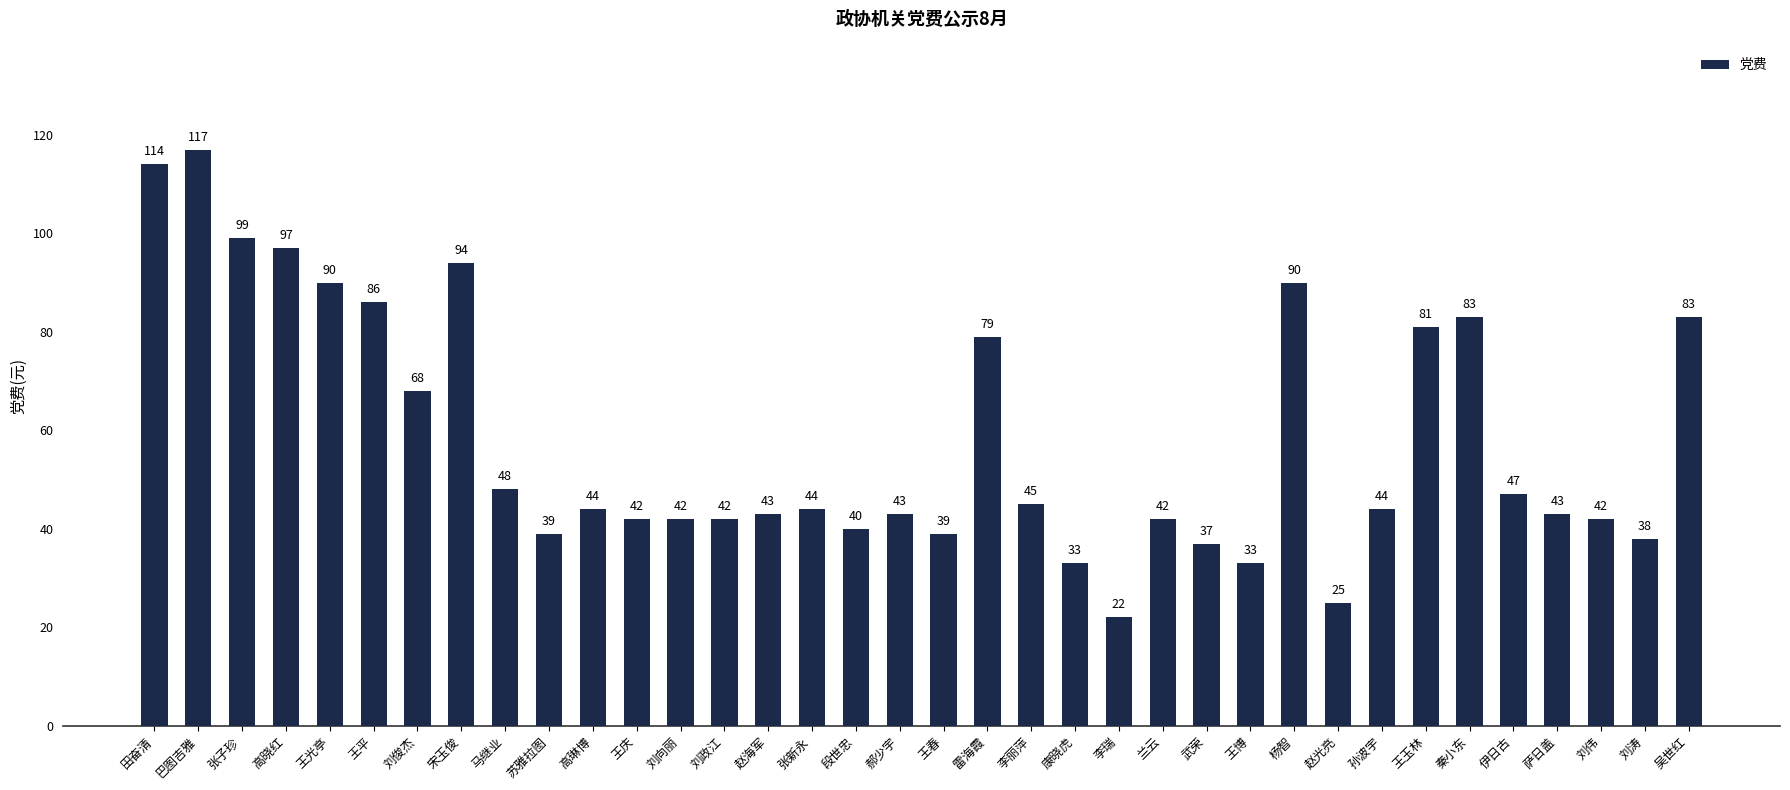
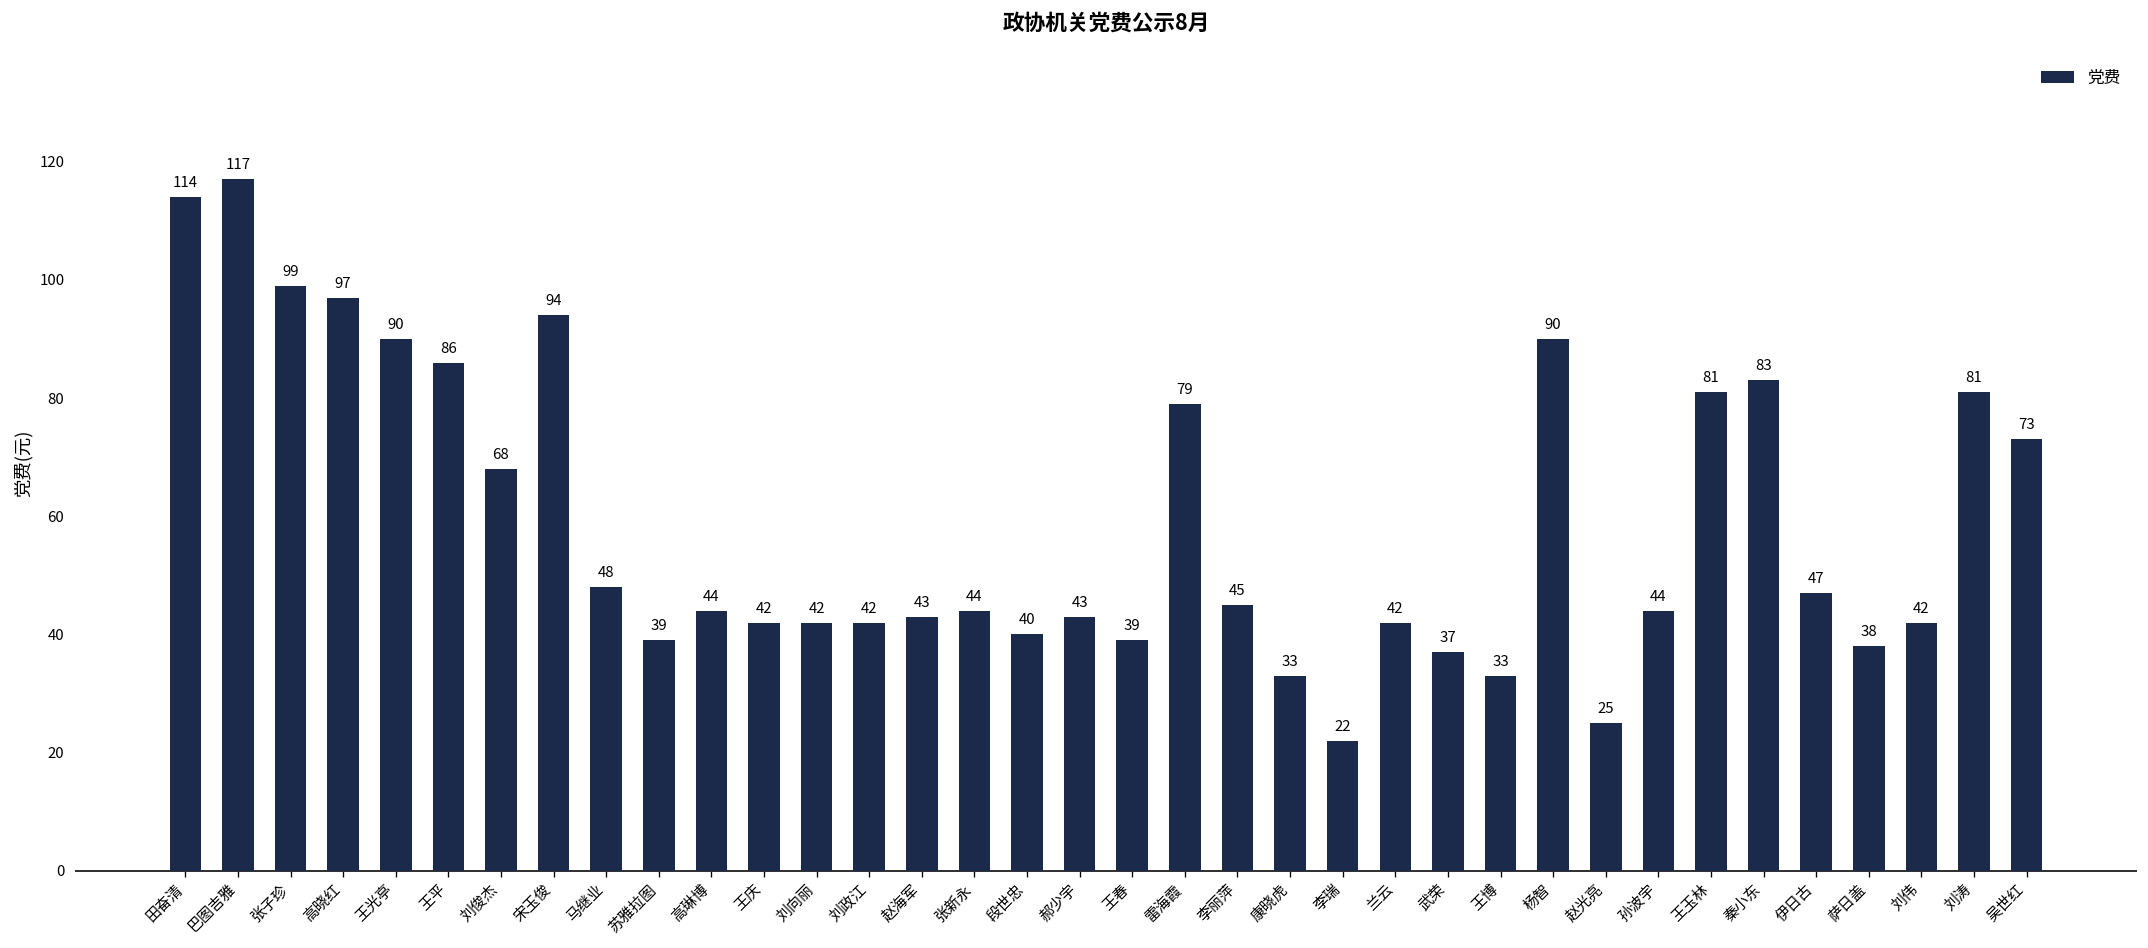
  {
    "田奋清": 114,
    "巴图吉雅": 117,
    "张子珍": 99,
    "高晓红": 97,
    "王光亭": 90,
    "王平": 86,
    "刘俊杰": 68,
    "宋玉俊": 94,
    "马继业": 48,
    "苏雅拉图": 39,
    "高琳博": 44,
    "王庆": 42,
    "刘向丽": 42,
    "刘政江": 42,
    "赵海军": 43,
    "张新永": 44,
    "段世忠": 40,
    "郝少宇": 43,
    "王春": 39,
    "雷海霞": 79,
    "李丽萍": 45,
    "康晓虎": 33,
    "李瑞": 22,
    "兰云": 42,
    "武荣": 37,
    "王博": 33,
    "杨智": 90,
    "赵光亮": 25,
    "孙波宇": 44,
    "王玉林": 81,
    "秦小东": 83,
    "伊日古": 47,
-   "萨日盖": 43,
+   "萨日盖": 38,
    "刘伟": 42,
-   "刘涛": 38,
-   "吴世红": 83
+   "刘涛": 81,
+   "吴世红": 73
  }
